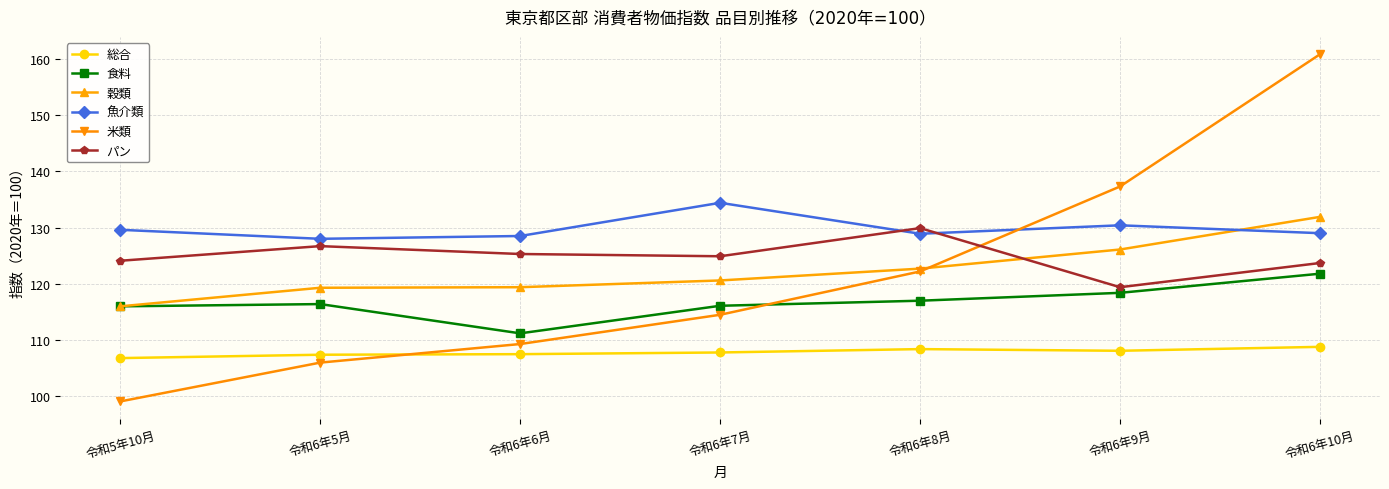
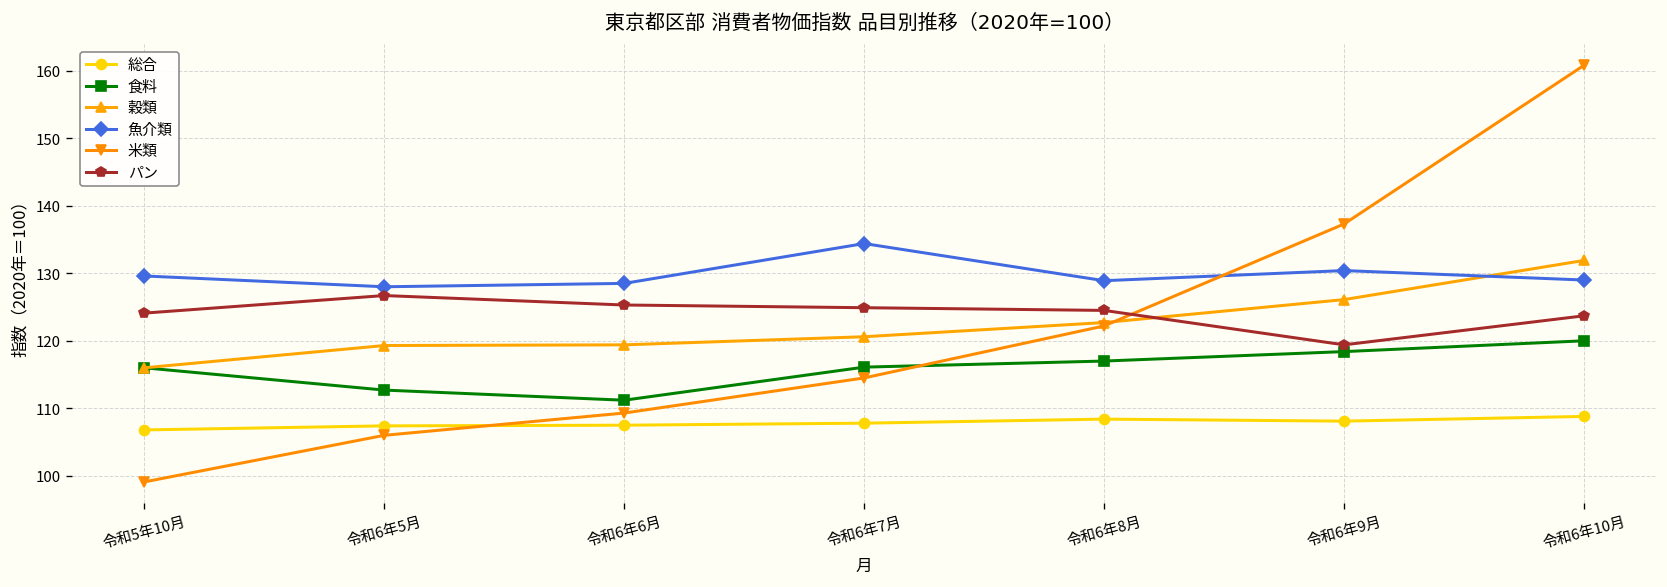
  {
    "食料": {
-     "令和6年5月": 116,
+     "令和6年5月": 113,
      "令和6年6月": 111,
      "令和6年7月": 116,
      "令和6年8月": 117,
      "令和6年9月": 118,
-     "令和6年10月": 122
+     "令和6年10月": 120
    },
    "魚介類": {
      "令和5年10月": 130,
      "令和6年5月": 128,
      "令和6年6月": 129,
      "令和6年7月": 134,
      "令和6年8月": 129,
      "令和6年9月": 130,
      "令和6年10月": 129
    },
    "パン": {
      "令和5年10月": 124,
      "令和6年5月": 127,
      "令和6年6月": 125,
      "令和6年7月": 125,
-     "令和6年8月": 130,
+     "令和6年8月": 125,
      "令和6年9月": 119,
      "令和6年10月": 124
    }
  }
